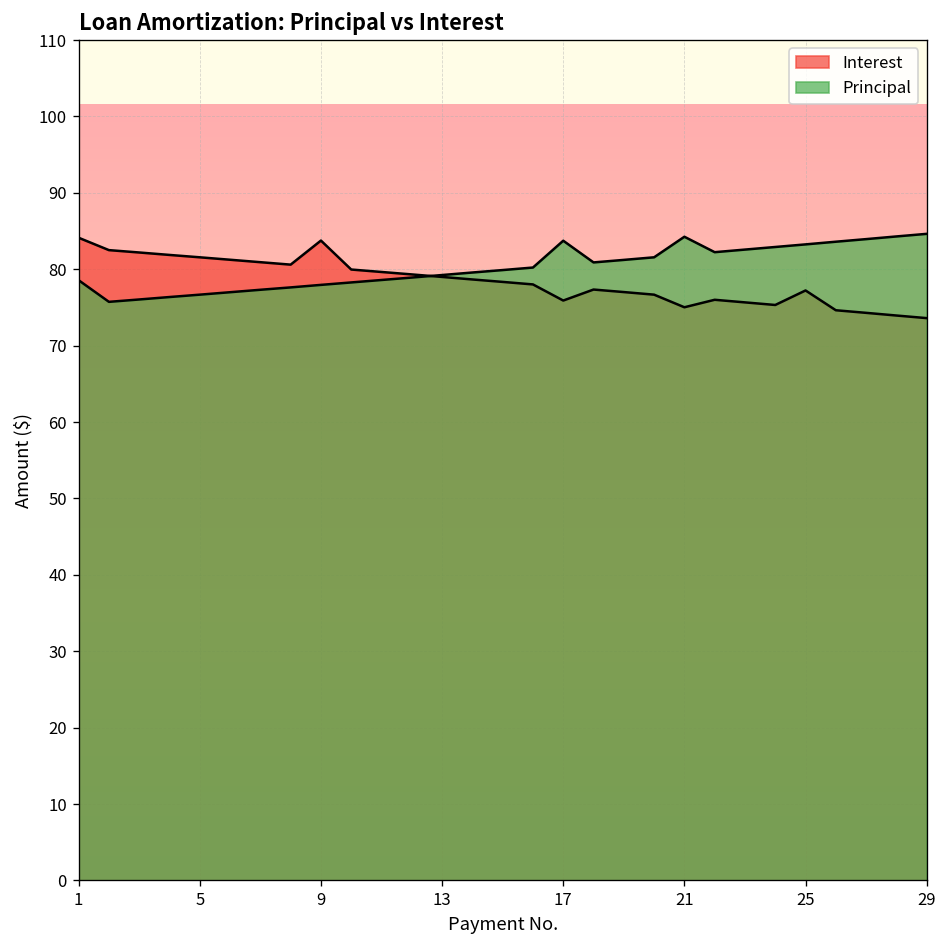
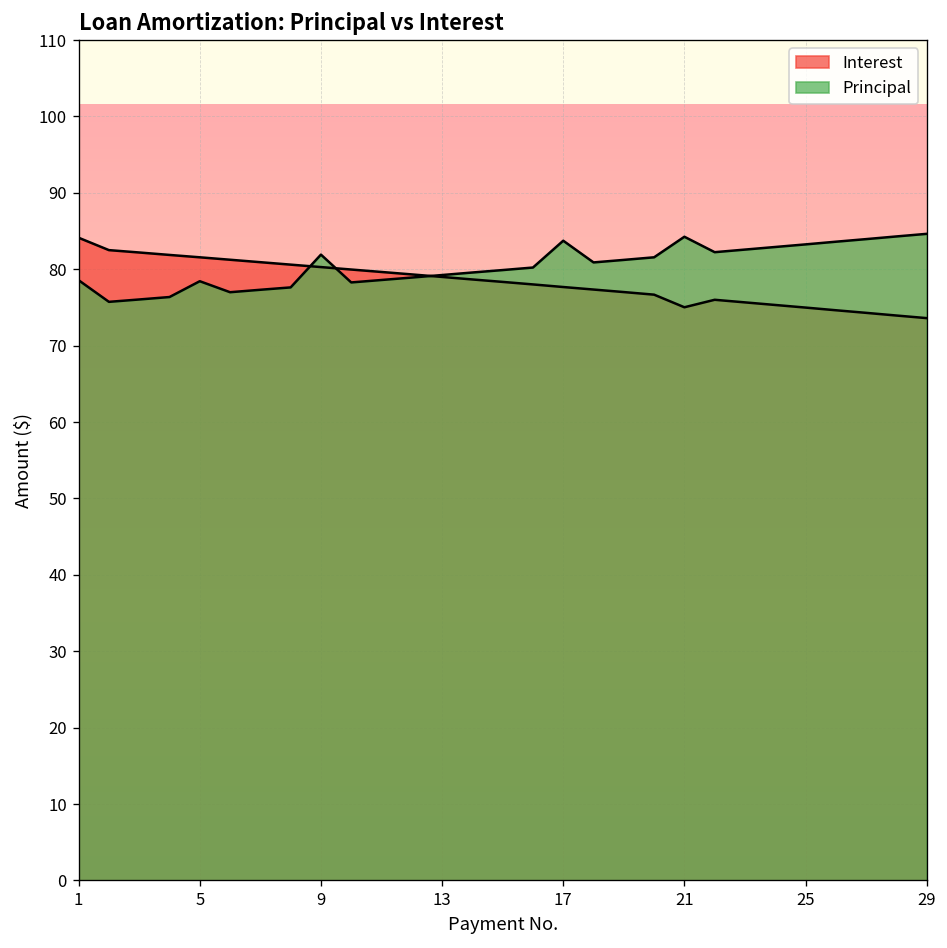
  {
    "Interest": {
      "1": 84,
      "5": 82,
-     "9": 84,
-     "17": 76,
+     "9": 80,
+     "17": 78,
      "21": 75,
-     "25": 77,
+     "25": 75,
      "29": 74
    },
    "Principal": {
      "1": 79,
-     "5": 77,
-     "9": 78,
+     "5": 78,
+     "9": 82,
      "17": 84,
      "21": 84,
      "25": 83,
      "29": 85
    }
  }
